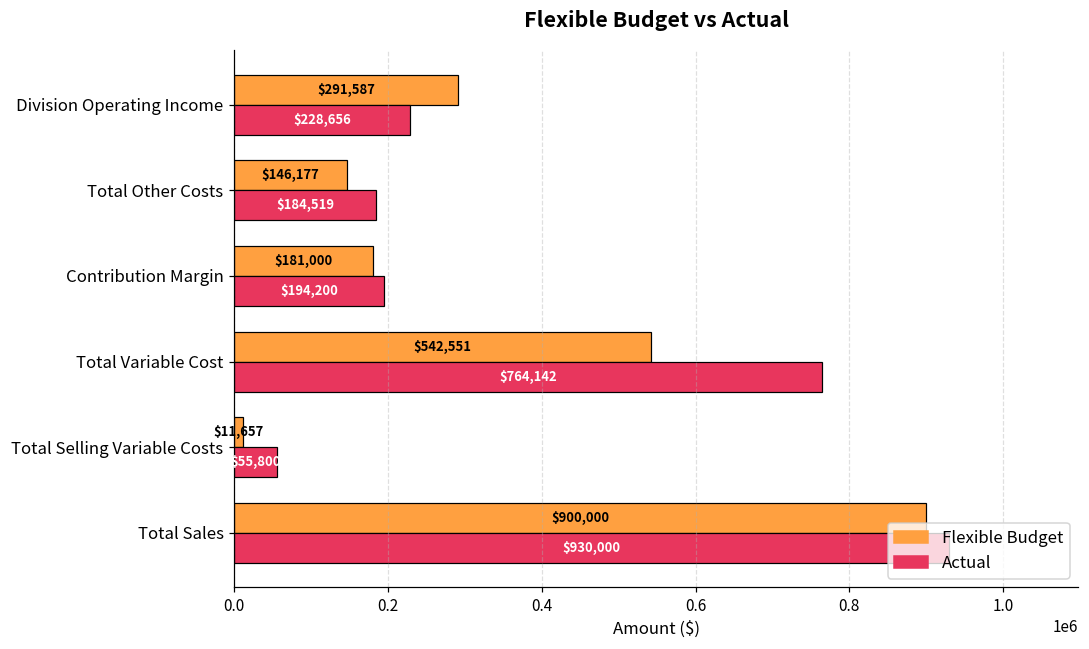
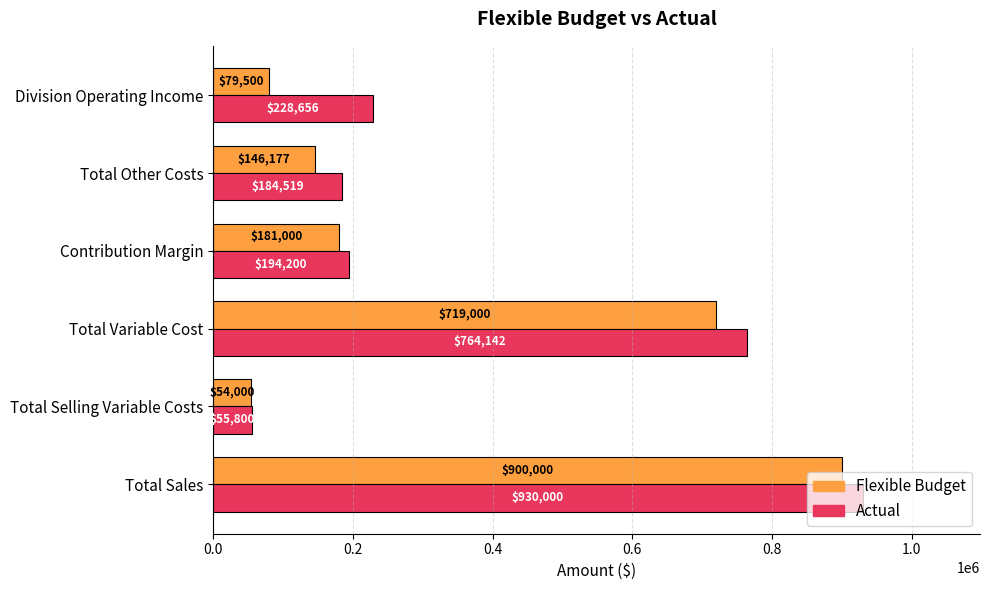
  {
    "Flexible Budget": {
-     "Division Operating Income": "$291,587",
+     "Division Operating Income": "$79,500",
      "Total Other Costs": "$146,177",
      "Contribution Margin": "$181,000",
-     "Total Variable Cost": "$542,551",
-     "Total Selling Variable Costs": "$11,657",
+     "Total Variable Cost": "$719,000",
+     "Total Selling Variable Costs": "$54,000",
      "Total Sales": "$900,000"
    },
    "Actual": {
      "Division Operating Income": "$228,656",
      "Total Other Costs": "$184,519",
      "Contribution Margin": "$194,200",
      "Total Variable Cost": "$764,142",
      "Total Selling Variable Costs": "$55,800"
    }
  }
